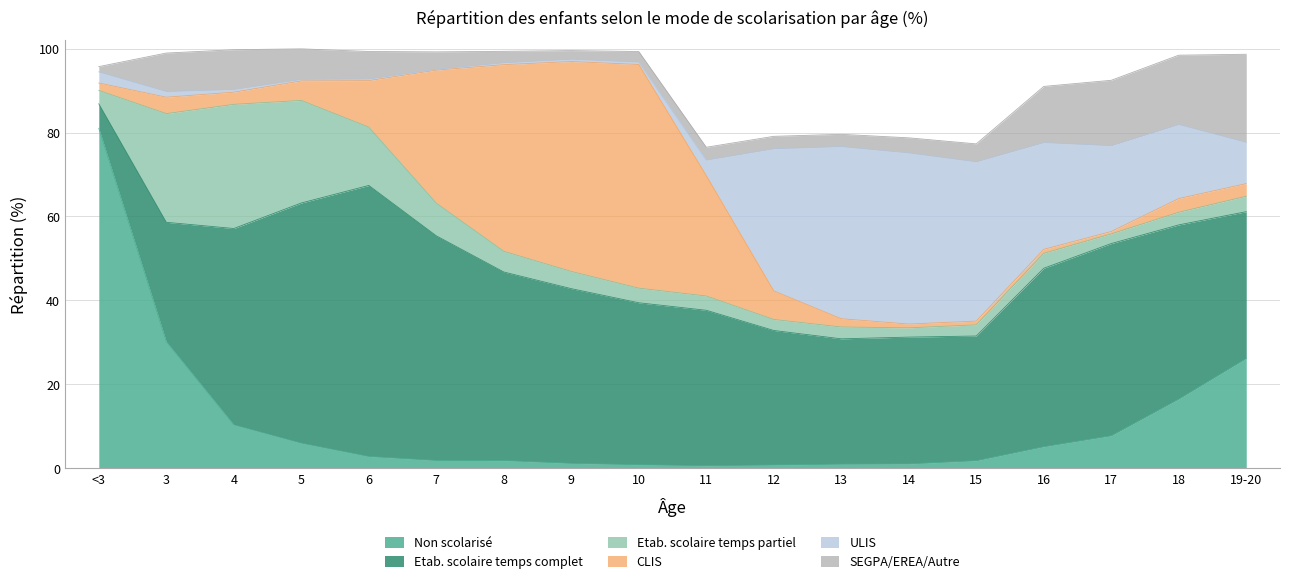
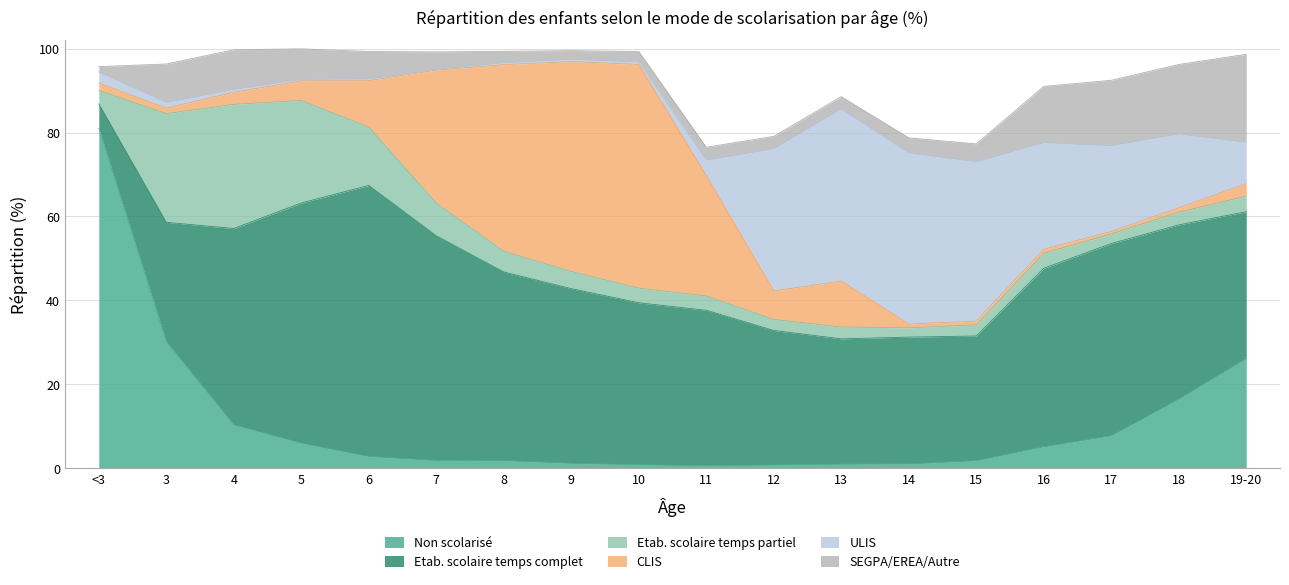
  {
    "CLIS": {
      "<3": 2,
-     "3": 4,
+     "3": 1,
      "4": 3,
      "11": 29,
      "12": 7,
-     "13": 2,
+     "13": 11,
      "14": 1,
      "15": 1,
      "16": 1,
-     "18": 3,
+     "18": 1,
      "19-20": 3
    }
  }
